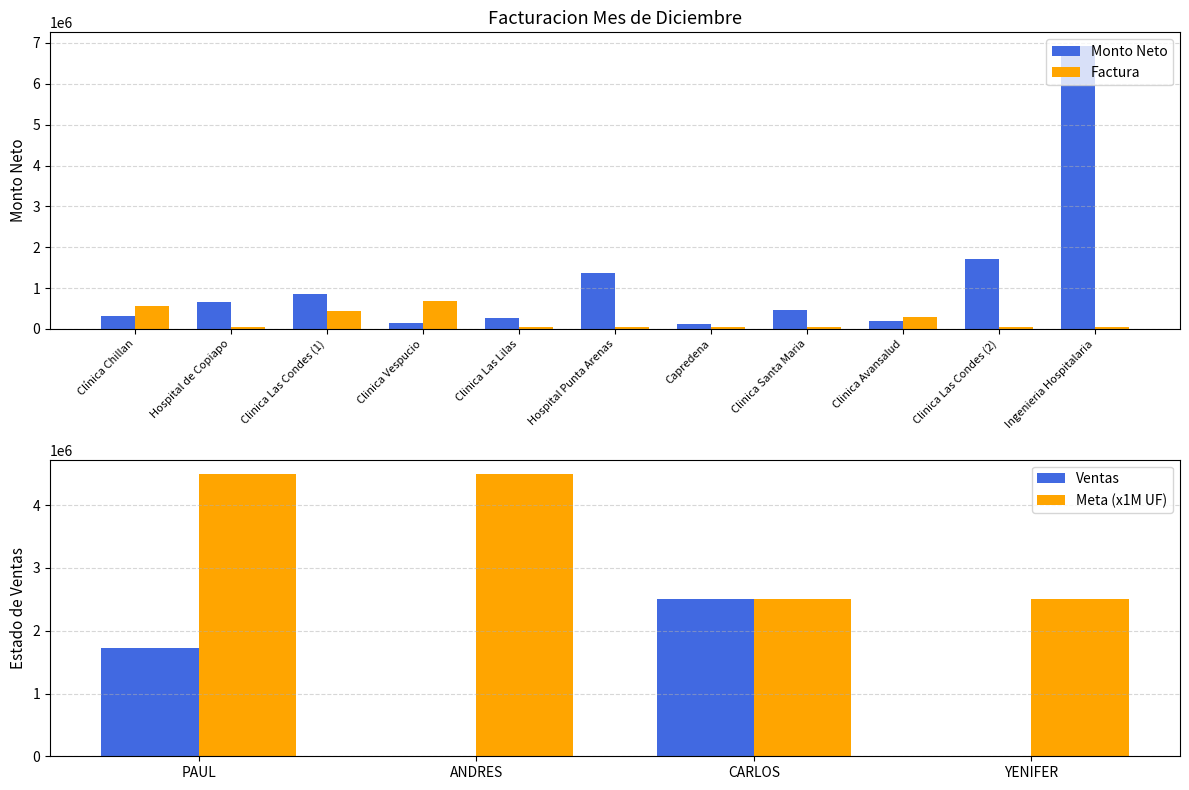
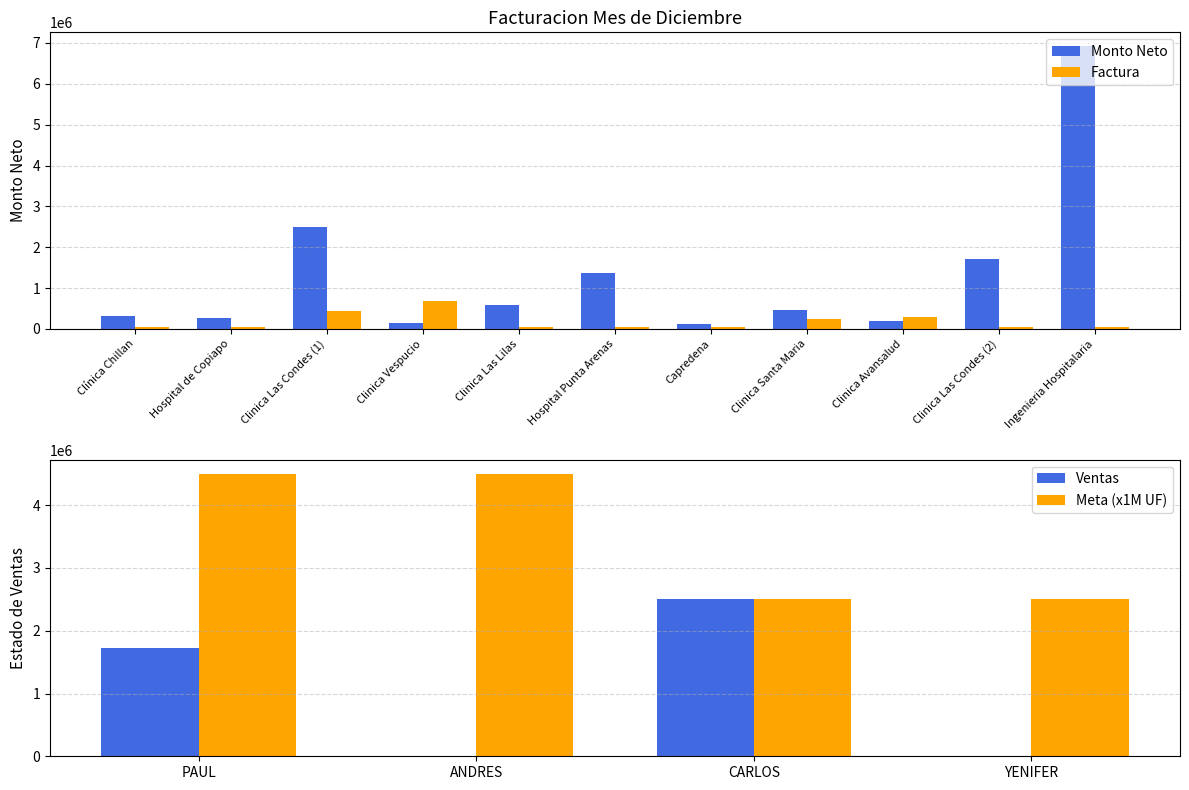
  {
    "Facturacion Mes de Diciembre": {
      "Monto Neto": {
        "Clínica Chillan": 300000,
-       "Hospital de Copiapo": 700000,
-       "Clinica Las Condes (1)": 900000,
+       "Hospital de Copiapo": 300000,
+       "Clinica Las Condes (1)": 2500000,
        "Clinica Vespucio": 100000,
-       "Clinica Las Lilas": 300000,
+       "Clinica Las Lilas": 600000,
        "Hospital Punta Arenas": 1400000,
        "Capredena": 100000,
        "Clinica Santa Maria": 500000,
        "Clinica Avansalud": 200000,
        "Clinica Las Condes (2)": 1700000
      },
      "Factura": {
-       "Clínica Chillan": 600000,
+       "Clínica Chillan": 100000,
        "Clinica Las Condes (1)": 400000,
        "Clinica Vespucio": 700000,
-       "Clinica Santa Maria": 100000,
+       "Clinica Santa Maria": 300000,
        "Clinica Avansalud": 300000
      }
    }
  }
